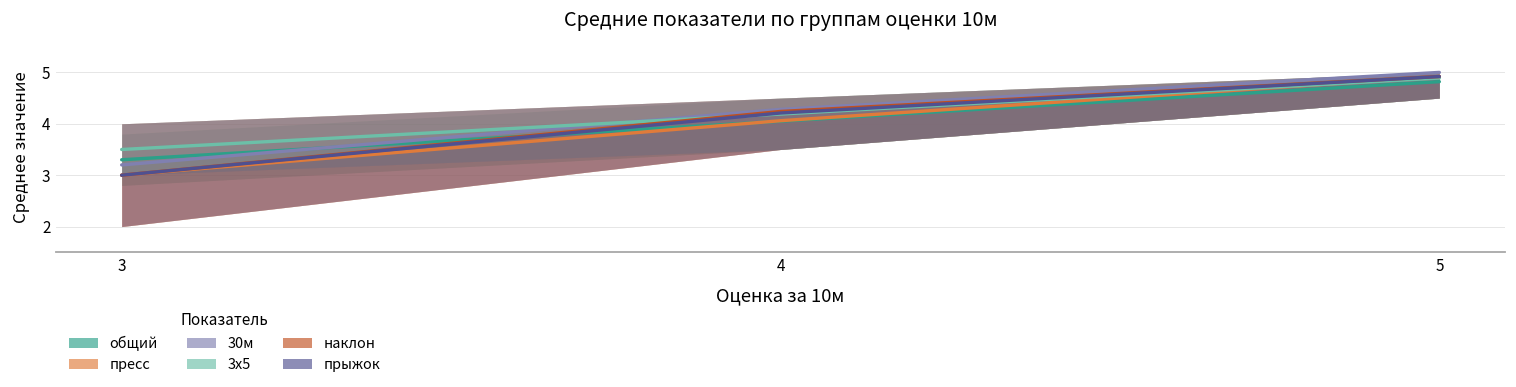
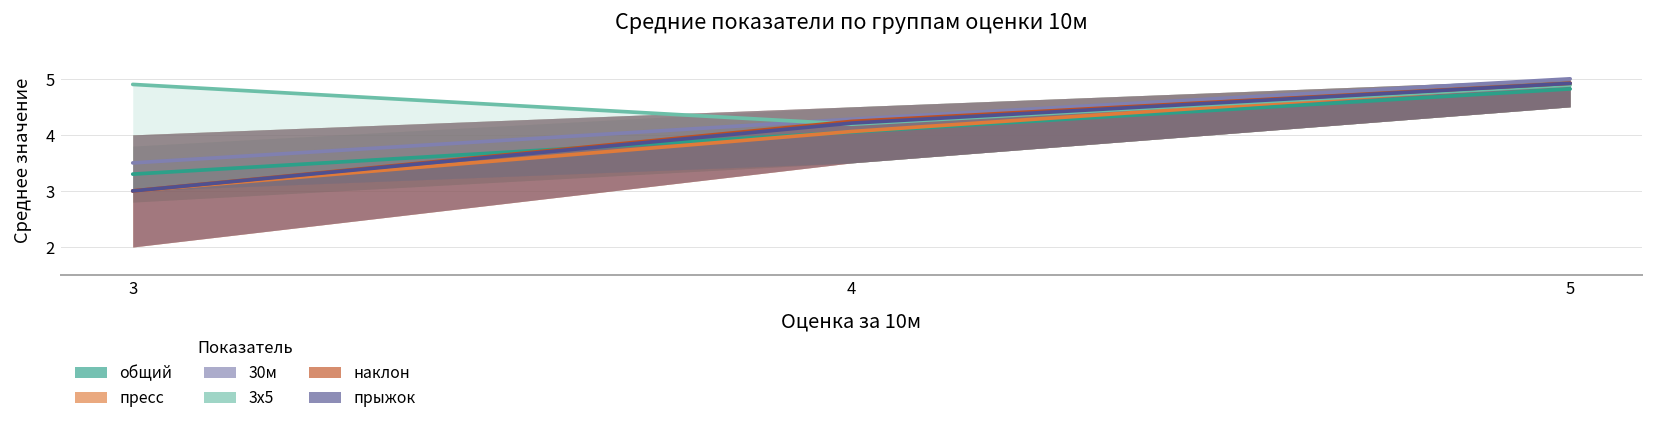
  {
    "30м": {
-     "3": 3.2
+     "3": 3.5
    },
    "3х5": {
-     "3": 3.5
+     "3": 4.9
    }
  }
